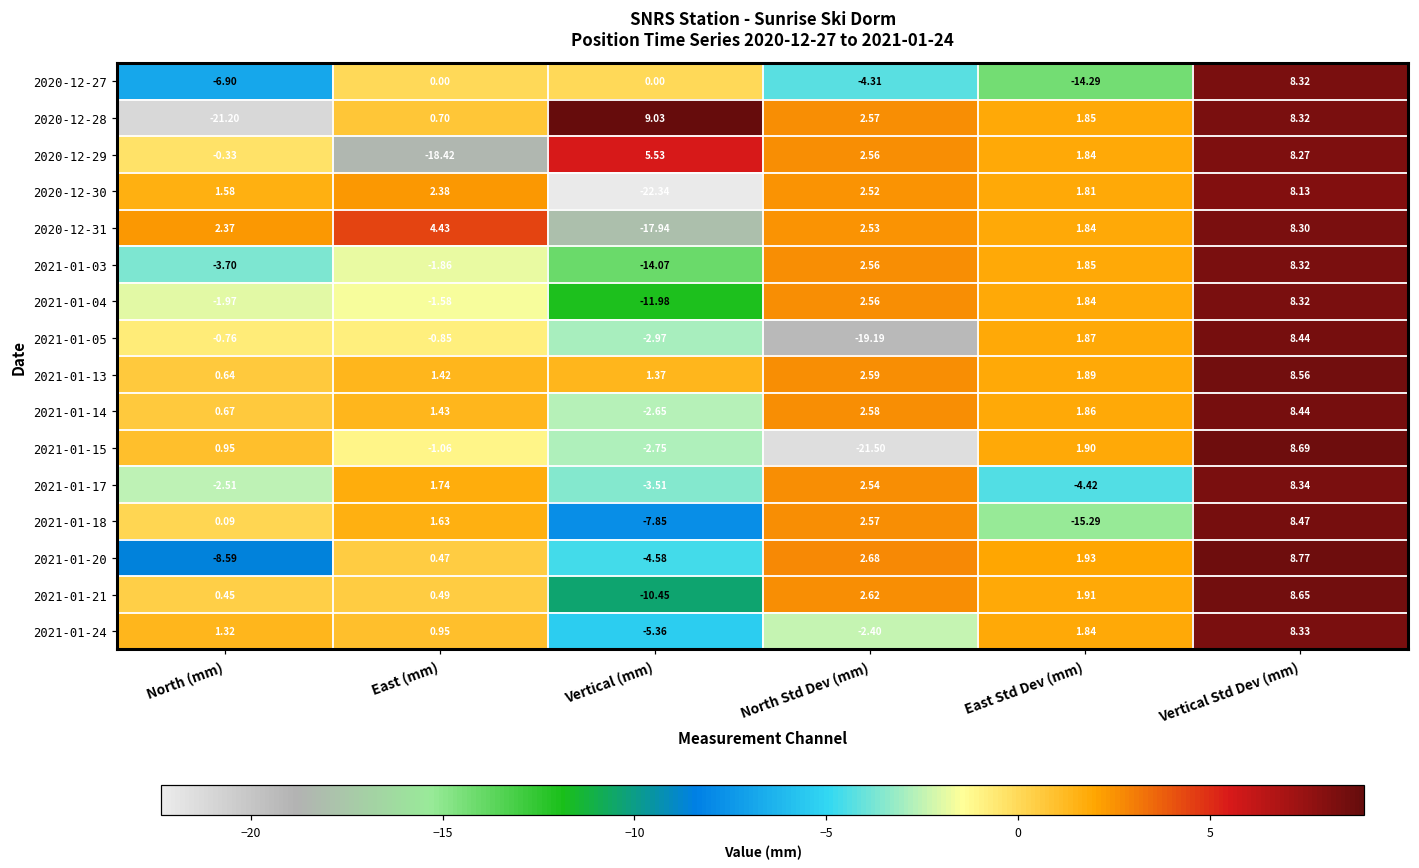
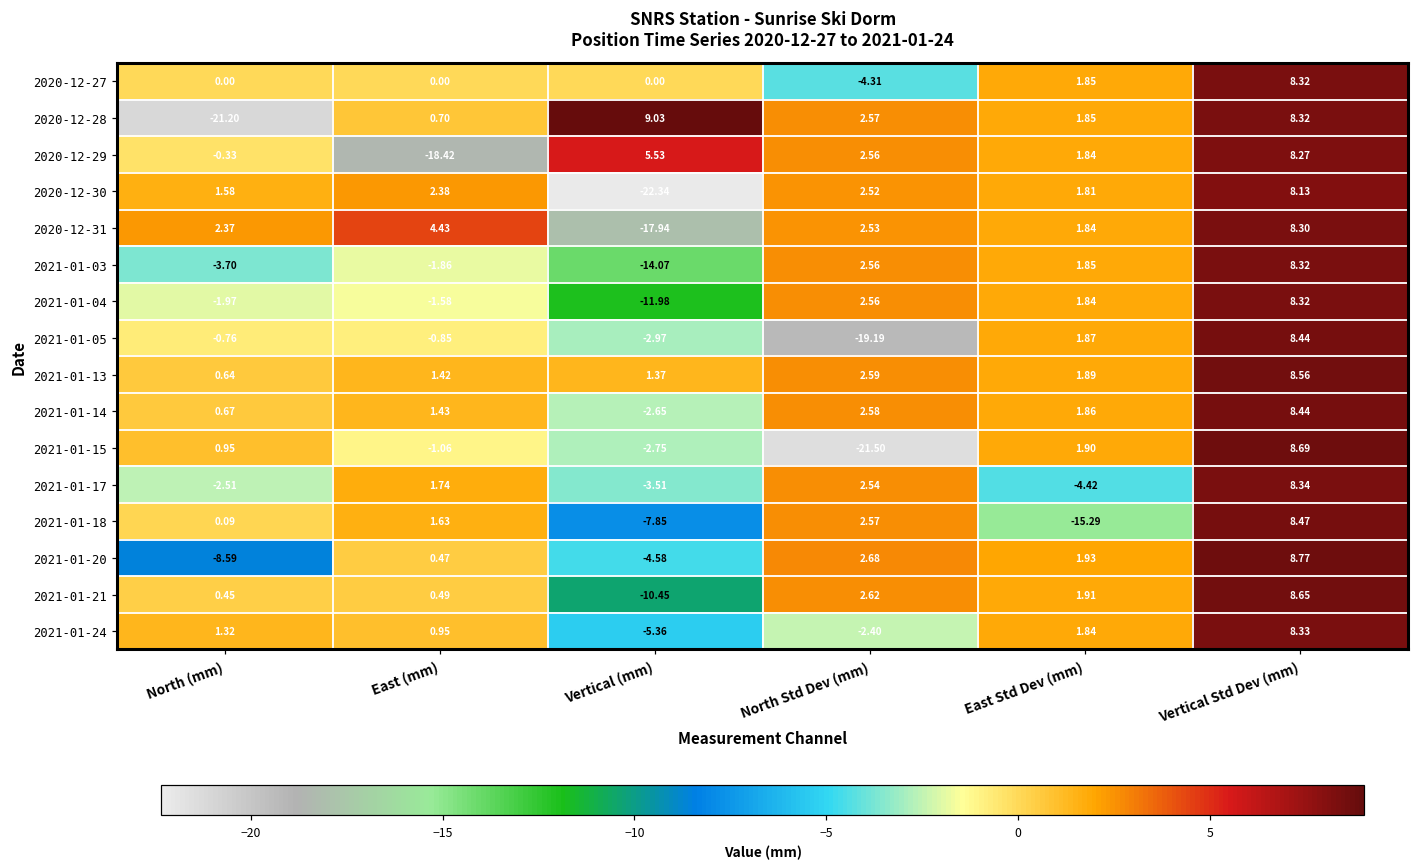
  {
    "2020-12-27": {
-     "North (mm)": -6.90,
+     "North (mm)": 0.00,
      "East (mm)": 0.00,
      "Vertical (mm)": 0.00,
      "North Std Dev (mm)": -4.31,
-     "East Std Dev (mm)": -14.29,
+     "East Std Dev (mm)": 1.85,
      "Vertical Std Dev (mm)": 8.32
    },
    "2020-12-28": {
      "East (mm)": 0.70,
      "Vertical (mm)": 9.03,
      "North Std Dev (mm)": 2.57,
      "East Std Dev (mm)": 1.85,
      "Vertical Std Dev (mm)": 8.32
    },
    "2020-12-29": {
      "North (mm)": -0.33,
      "East (mm)": -18.42,
      "Vertical (mm)": 5.53,
      "North Std Dev (mm)": 2.56,
      "East Std Dev (mm)": 1.84,
      "Vertical Std Dev (mm)": 8.27
    },
    "2020-12-30": {
      "North (mm)": 1.58,
      "East (mm)": 2.38,
      "North Std Dev (mm)": 2.52,
      "East Std Dev (mm)": 1.81,
      "Vertical Std Dev (mm)": 8.13
    },
    "2020-12-31": {
      "North (mm)": 2.37,
      "East (mm)": 4.43,
      "Vertical (mm)": -17.94,
      "North Std Dev (mm)": 2.53,
      "East Std Dev (mm)": 1.84,
      "Vertical Std Dev (mm)": 8.30
    },
    "2021-01-03": {
      "North (mm)": -3.70,
      "East (mm)": -1.86,
      "Vertical (mm)": -14.07,
      "North Std Dev (mm)": 2.56,
      "East Std Dev (mm)": 1.85,
      "Vertical Std Dev (mm)": 8.32
    },
    "2021-01-04": {
      "North (mm)": -1.97,
      "East (mm)": -1.58,
      "Vertical (mm)": -11.98,
      "North Std Dev (mm)": 2.56,
      "East Std Dev (mm)": 1.84,
      "Vertical Std Dev (mm)": 8.32
    },
    "2021-01-05": {
      "North (mm)": -0.76,
      "East (mm)": -0.85,
      "Vertical (mm)": -2.97,
      "North Std Dev (mm)": -19.19,
      "East Std Dev (mm)": 1.87,
      "Vertical Std Dev (mm)": 8.44
    },
    "2021-01-13": {
      "North (mm)": 0.64,
      "East (mm)": 1.42,
      "Vertical (mm)": 1.37,
      "North Std Dev (mm)": 2.59,
      "East Std Dev (mm)": 1.89,
      "Vertical Std Dev (mm)": 8.56
    },
    "2021-01-14": {
      "North (mm)": 0.67,
      "East (mm)": 1.43,
      "Vertical (mm)": -2.65,
      "North Std Dev (mm)": 2.58,
      "East Std Dev (mm)": 1.86,
      "Vertical Std Dev (mm)": 8.44
    },
    "2021-01-15": {
      "North (mm)": 0.95,
      "East (mm)": -1.06,
      "Vertical (mm)": -2.75,
      "East Std Dev (mm)": 1.90,
      "Vertical Std Dev (mm)": 8.69
    },
    "2021-01-17": {
      "North (mm)": -2.51,
      "East (mm)": 1.74,
      "Vertical (mm)": -3.51,
      "North Std Dev (mm)": 2.54,
      "East Std Dev (mm)": -4.42,
      "Vertical Std Dev (mm)": 8.34
    },
    "2021-01-18": {
      "North (mm)": 0.09,
      "East (mm)": 1.63,
      "Vertical (mm)": -7.85,
      "North Std Dev (mm)": 2.57,
      "East Std Dev (mm)": -15.29,
      "Vertical Std Dev (mm)": 8.47
    },
    "2021-01-20": {
      "North (mm)": -8.59,
      "East (mm)": 0.47,
      "Vertical (mm)": -4.58,
      "North Std Dev (mm)": 2.68,
      "East Std Dev (mm)": 1.93,
      "Vertical Std Dev (mm)": 8.77
    },
    "2021-01-21": {
      "North (mm)": 0.45,
      "East (mm)": 0.49,
      "Vertical (mm)": -10.45,
      "North Std Dev (mm)": 2.62,
      "East Std Dev (mm)": 1.91,
      "Vertical Std Dev (mm)": 8.65
    },
    "2021-01-24": {
      "North (mm)": 1.32,
      "East (mm)": 0.95,
      "Vertical (mm)": -5.36,
      "North Std Dev (mm)": -2.40,
      "East Std Dev (mm)": 1.84,
      "Vertical Std Dev (mm)": 8.33
    }
  }
